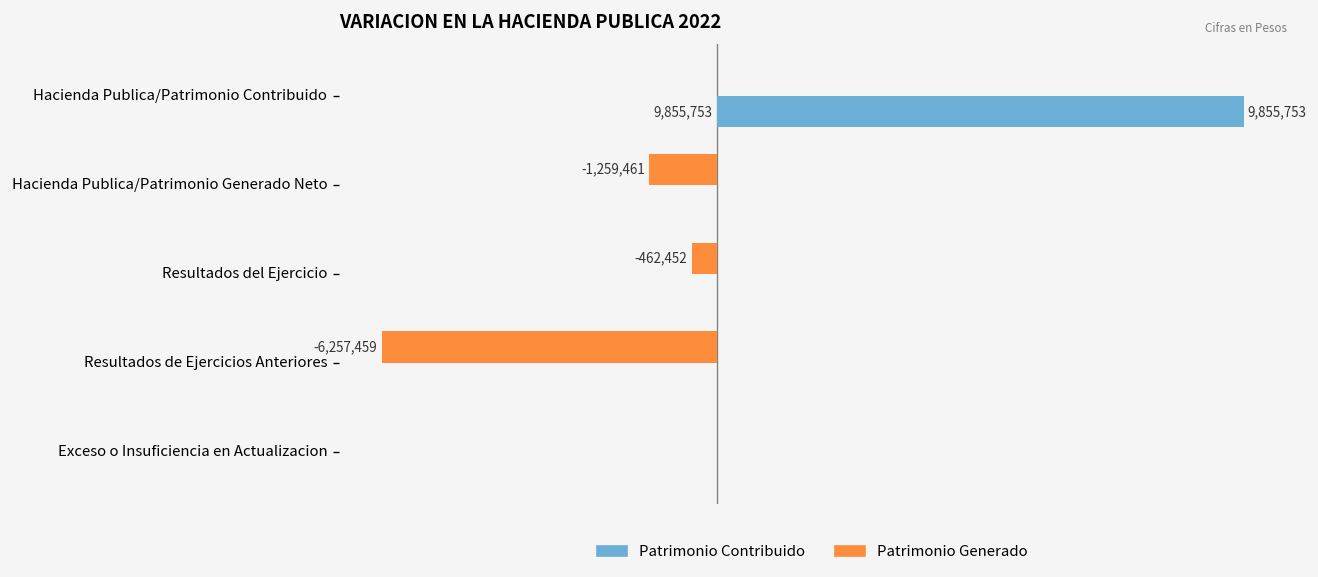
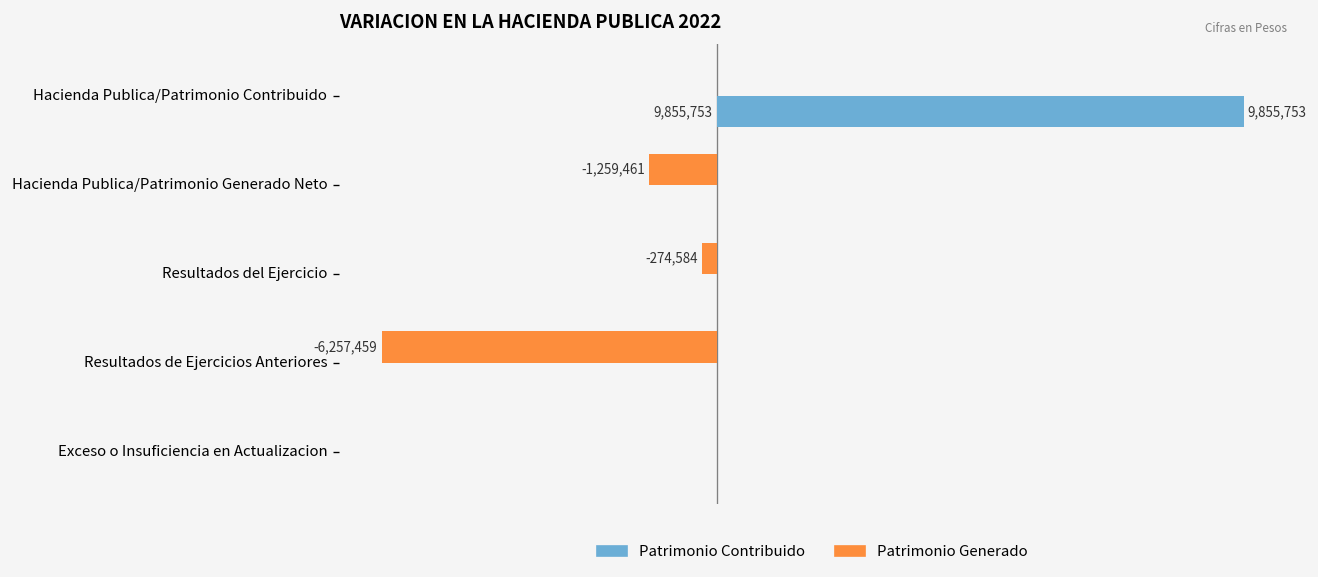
  {
    "Patrimonio Contribuido": {
      "Hacienda Publica/Patrimonio Contribuido": "9,855,753"
    },
    "Patrimonio Generado": {
      "Hacienda Publica/Patrimonio Generado Neto": "-1,259,461",
-     "Resultados del Ejercicio": "-462,452",
+     "Resultados del Ejercicio": "-274,584",
      "Resultados de Ejercicios Anteriores": "-6,257,459"
    }
  }
